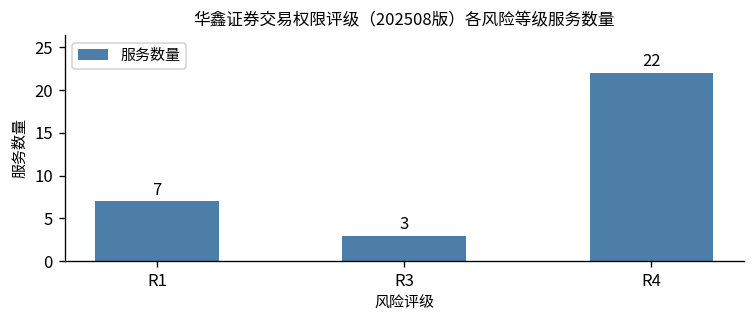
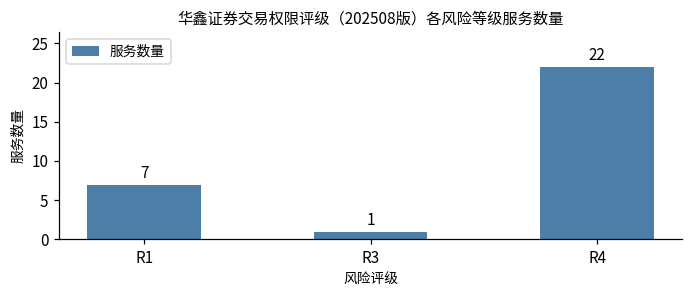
  {
    "R1": 7,
-   "R3": 3,
+   "R3": 1,
    "R4": 22
  }
